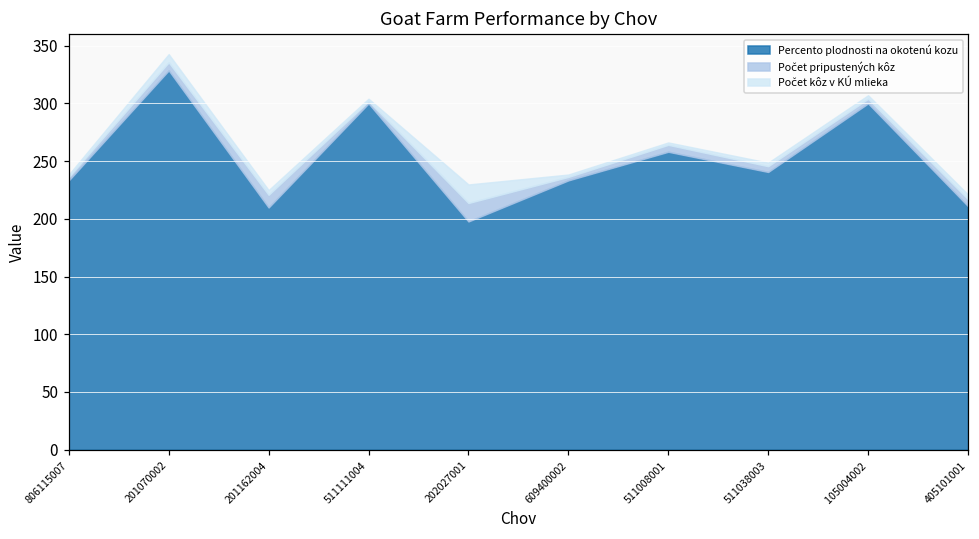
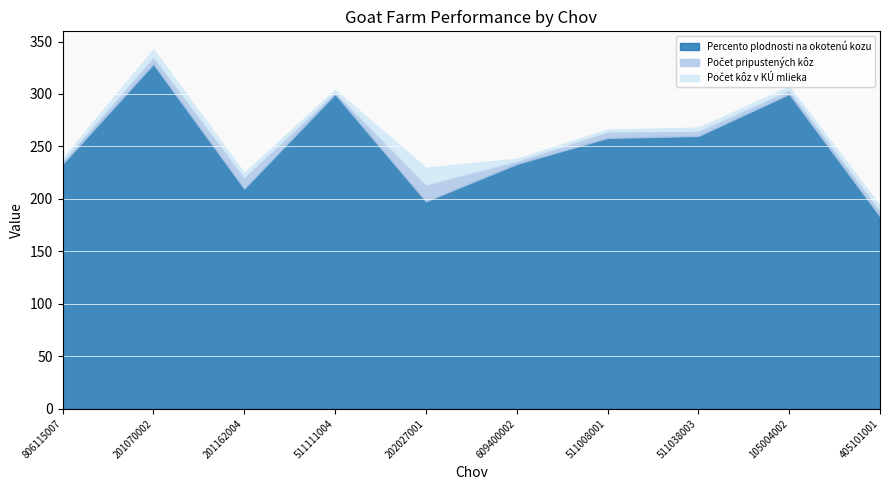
  {
    "Percento plodnosti na okotenú kozu": {
      "806115007": 233,
      "201070002": 329,
      "201162004": 210,
      "202027001": 198,
      "609400002": 233,
      "511008001": 258,
-     "511038003": 241,
+     "511038003": 260,
      "105004002": 300,
-     "405101001": 211
+     "405101001": 183
    }
  }
